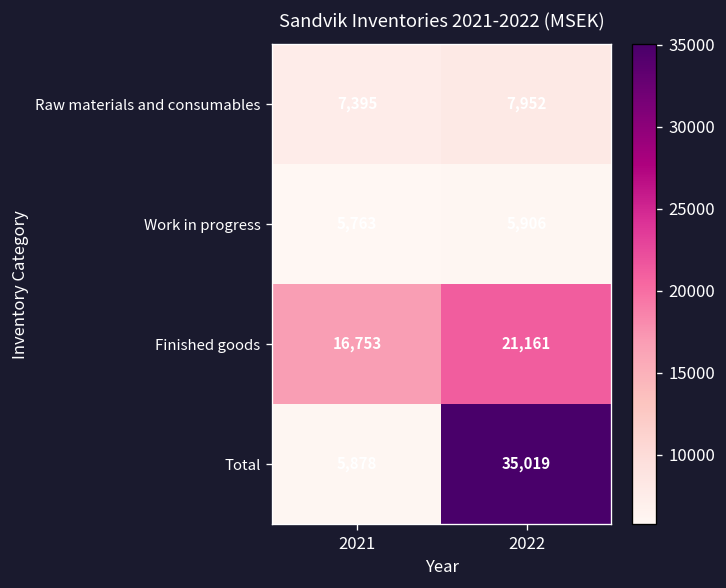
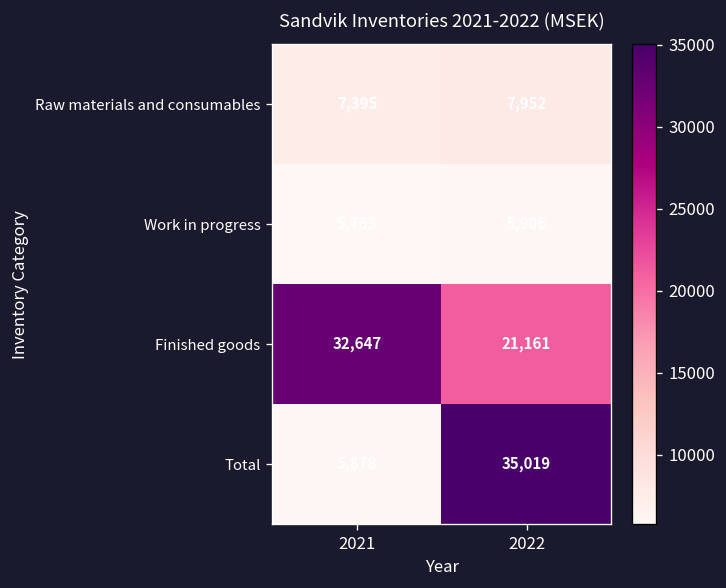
  {
    "Finished goods": {
-     "2021": "16,753",
+     "2021": "32,647",
      "2022": "21,161"
    },
    "Total": {
      "2022": "35,019"
    }
  }
